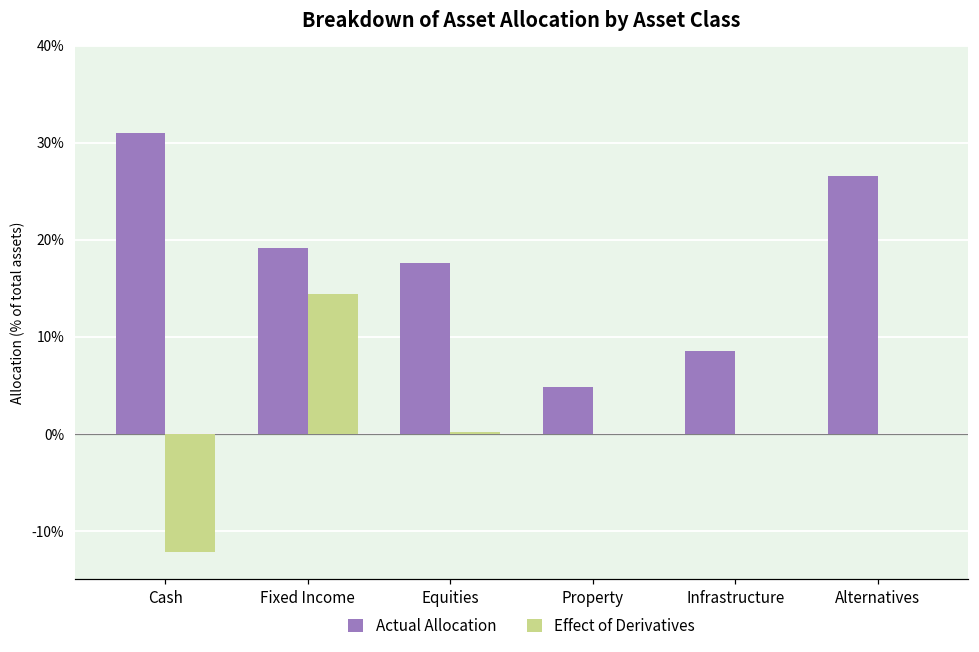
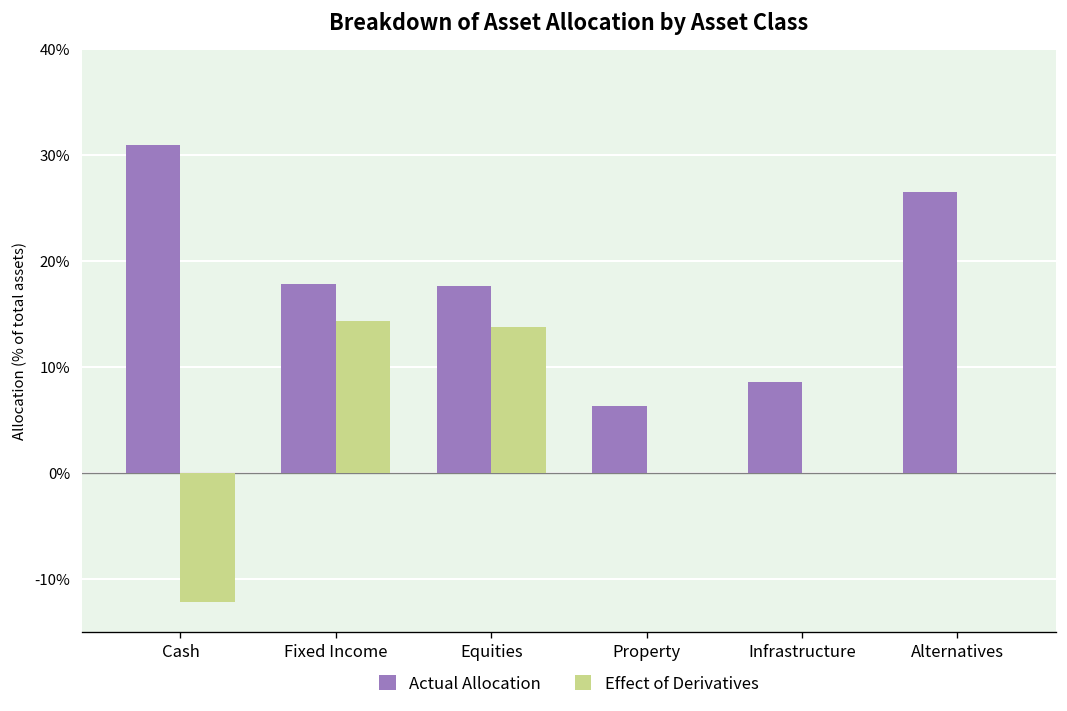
  {
    "Actual Allocation": {
      "Cash": "31%",
-     "Fixed Income": "19%",
+     "Fixed Income": "18%",
      "Equities": "18%",
-     "Property": "5%",
+     "Property": "6%",
      "Infrastructure": "9%",
      "Alternatives": "27%"
    },
    "Effect of Derivatives": {
      "Cash": "-12%",
      "Fixed Income": "14%",
-     "Equities": "0%",
+     "Equities": "14%",
      "Property": "0%",
      "Infrastructure": "0%",
      "Alternatives": "0%"
    }
  }
